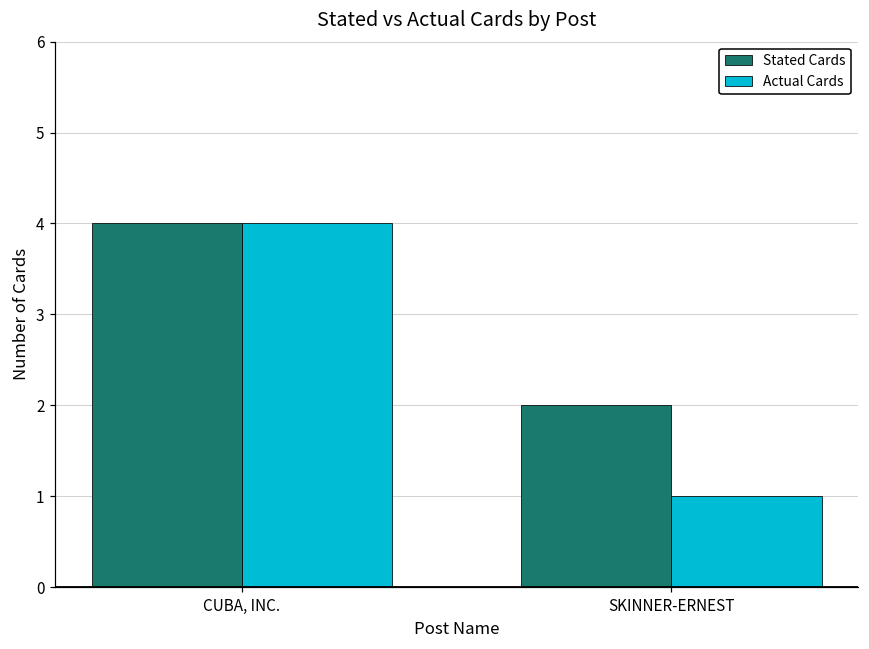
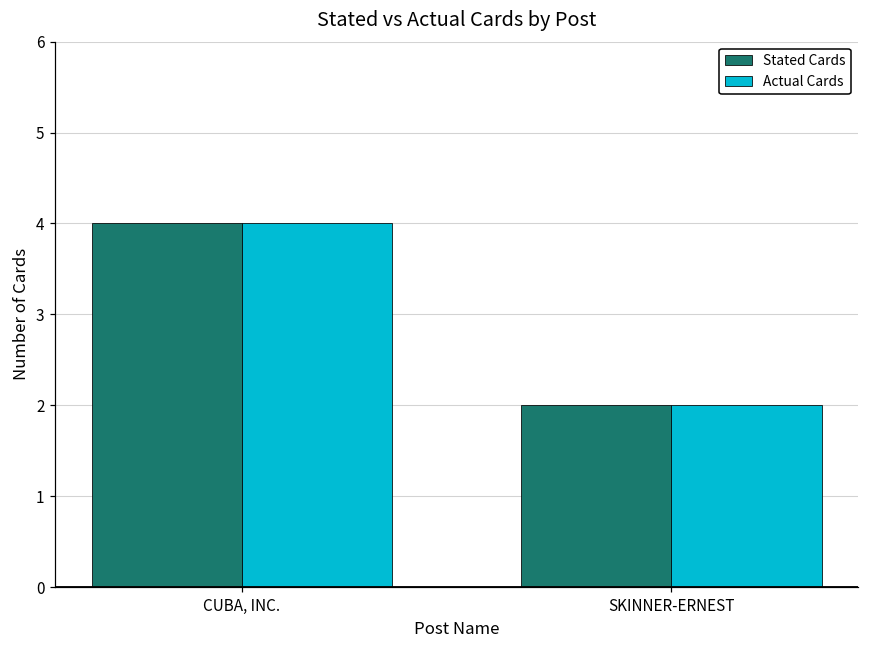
  {
    "Stated Cards": {
      "CUBA, INC.": 4,
      "SKINNER-ERNEST": 2
    },
    "Actual Cards": {
      "CUBA, INC.": 4,
-     "SKINNER-ERNEST": 1
+     "SKINNER-ERNEST": 2
    }
  }
